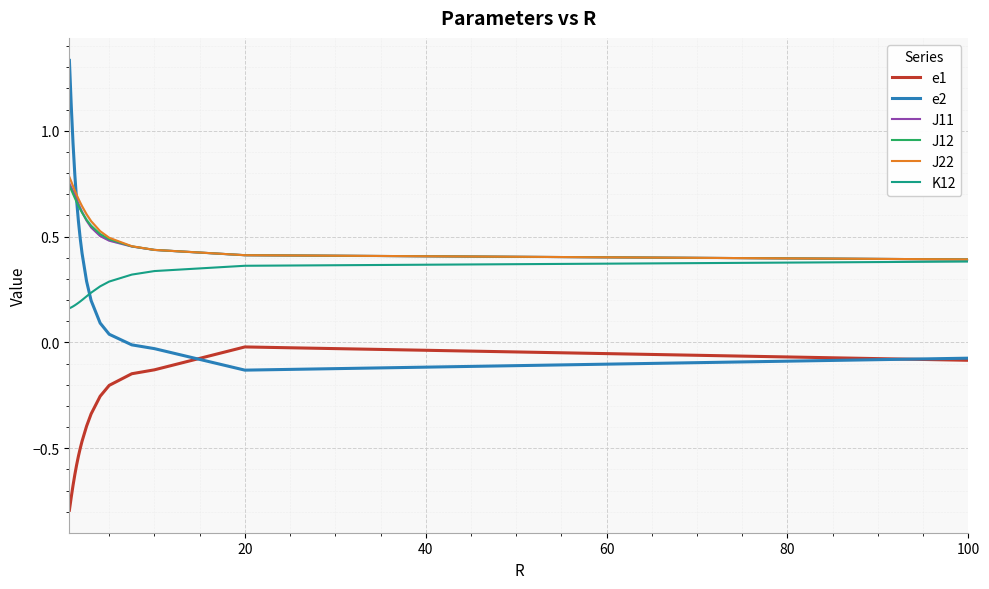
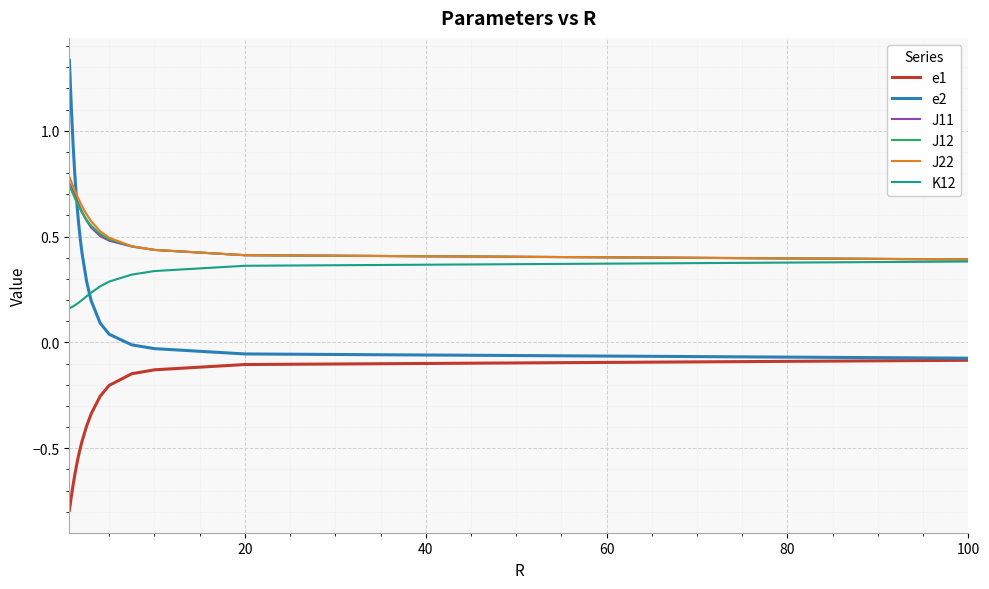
  {
    "e1": {
-     "20": -0.02
+     "20": -0.10
    },
    "e2": {
-     "20": -0.13
+     "20": -0.05
    }
  }
